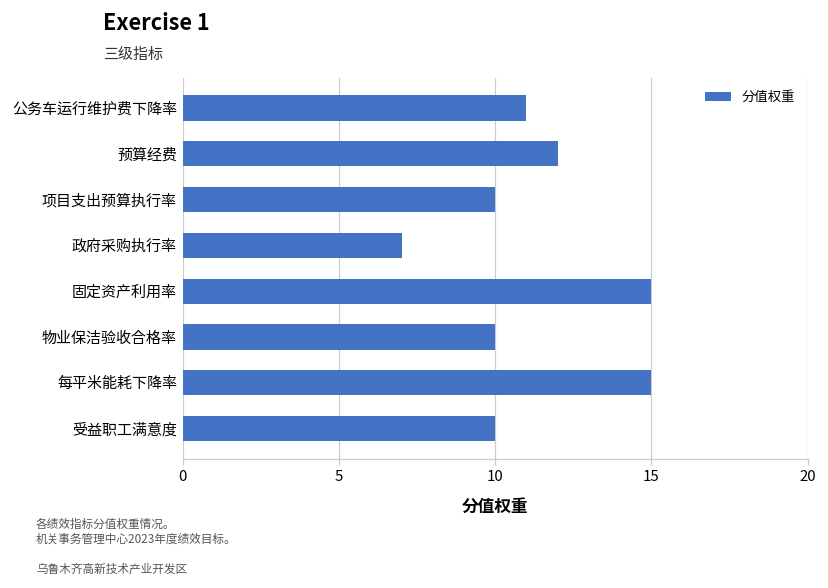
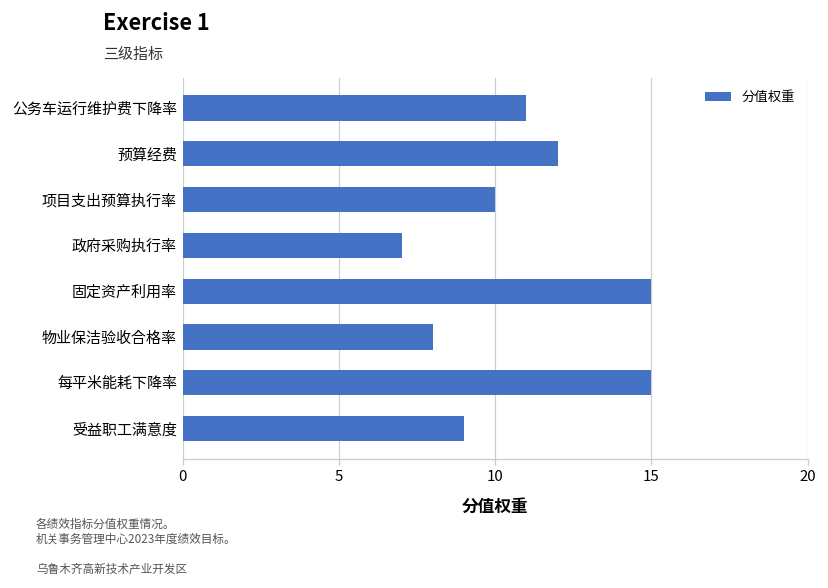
  {
    "公务车运行维护费下降率": 11,
    "预算经费": 12,
    "项目支出预算执行率": 10,
    "政府采购执行率": 7,
    "固定资产利用率": 15,
-   "物业保洁验收合格率": 10,
+   "物业保洁验收合格率": 8,
    "每平米能耗下降率": 15,
-   "受益职工满意度": 10
+   "受益职工满意度": 9
  }
